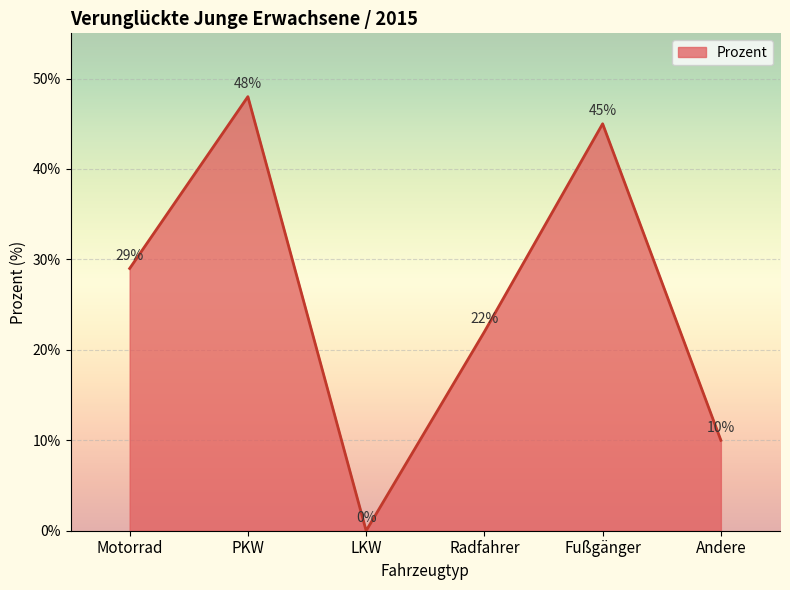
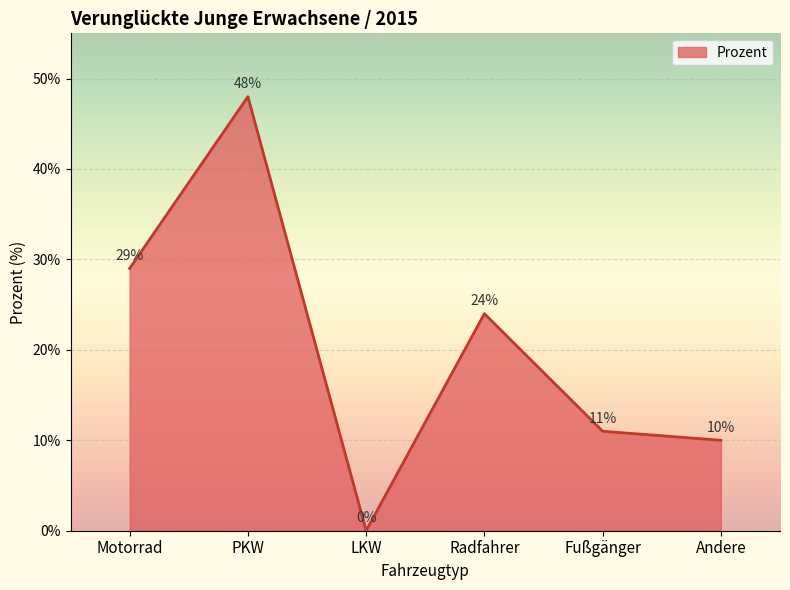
  {
    "Motorrad": "29%",
    "PKW": "48%",
    "LKW": "0%",
-   "Radfahrer": "22%",
-   "Fußgänger": "45%",
+   "Radfahrer": "24%",
+   "Fußgänger": "11%",
    "Andere": "10%"
  }
